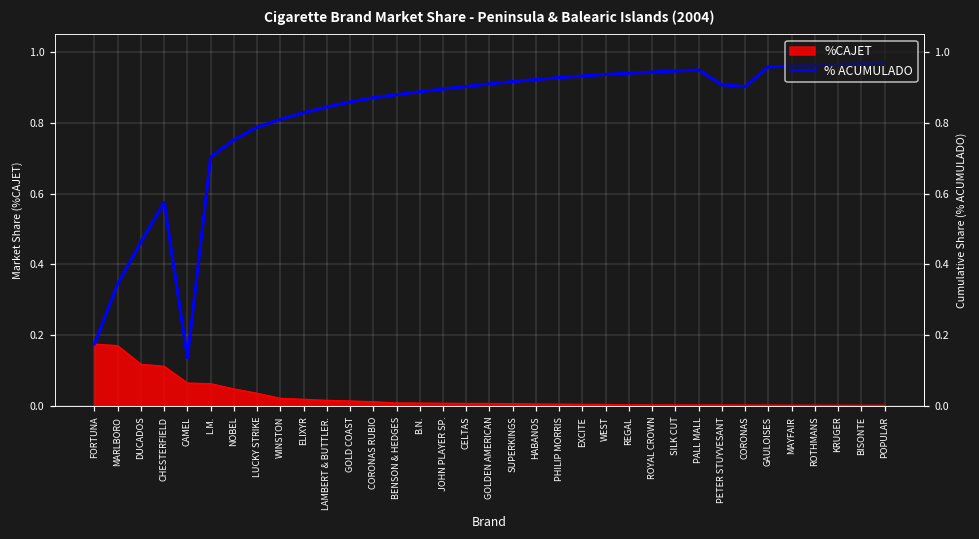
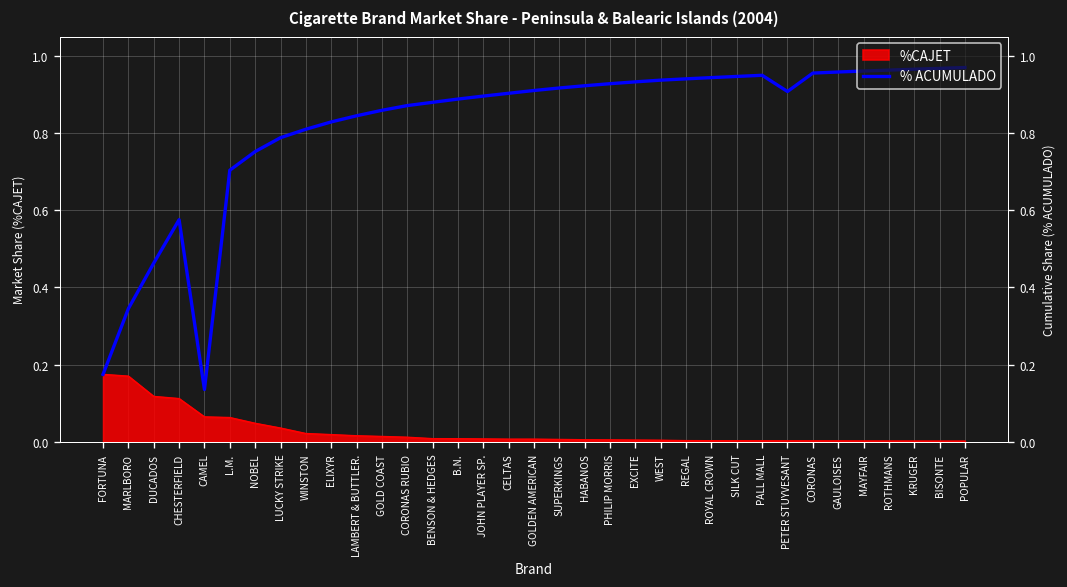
  {
    "%CAJET": {
      "MARLBORO": 0.17,
      "DUCADOS": 0.12,
      "CHESTERFIELD": 0.11,
      "CAMEL": 0.06,
      "L.M.": 0.06,
      "NOBEL": 0.05,
      "LUCKY STRIKE": 0.04,
      "WINSTON": 0.02,
      "ELIXYR": 0.02,
      "LAMBERT & BUTTLER.": 0.02,
      "GOLD COAST": 0.01,
      "CORONAS RUBIO": 0.01,
      "BENSON & HEDGES": 0.01,
      "B.N.": 0.01,
      "JOHN PLAYER SP.": 0.01,
      "CELTAS": 0.01,
      "GOLDEN AMERICAN": 0.01,
      "SUPERKINGS": 0.01,
      "HABANOS": 0.01,
      "PHILIP MORRIS": 0.01,
      "EXCITE": 0.00,
      "WEST": 0.00,
      "REGAL": 0.00,
      "ROYAL CROWN": 0.00,
      "SILK CUT": 0.00,
      "PALL MALL": 0.00,
      "PETER STUYVESANT": 0.00,
      "CORONAS": 0.00,
      "GAULOISES": 0.00,
      "MAYFAIR": 0.00,
      "ROTHMANS": 0.00,
      "KRUGER": 0.00,
      "BISONTE": 0.00,
      "POPULAR": 0.00
    },
    "% ACUMULADO": {
      "MARLBORO": 0.35,
      "DUCADOS": 0.46,
      "CHESTERFIELD": 0.58,
      "CAMEL": 0.14,
      "L.M.": 0.70,
      "NOBEL": 0.75,
      "LUCKY STRIKE": 0.79,
      "WINSTON": 0.81,
      "ELIXYR": 0.83,
      "LAMBERT & BUTTLER.": 0.84,
      "GOLD COAST": 0.86,
      "CORONAS RUBIO": 0.87,
      "BENSON & HEDGES": 0.88,
      "B.N.": 0.89,
      "JOHN PLAYER SP.": 0.90,
      "CELTAS": 0.90,
      "GOLDEN AMERICAN": 0.91,
      "SUPERKINGS": 0.92,
      "HABANOS": 0.92,
      "PHILIP MORRIS": 0.93,
      "EXCITE": 0.93,
      "WEST": 0.94,
      "REGAL": 0.94,
      "ROYAL CROWN": 0.94,
      "SILK CUT": 0.95,
      "PALL MALL": 0.95,
      "PETER STUYVESANT": 0.91,
-     "CORONAS": 0.90,
+     "CORONAS": 0.96,
      "GAULOISES": 0.96
    }
  }
